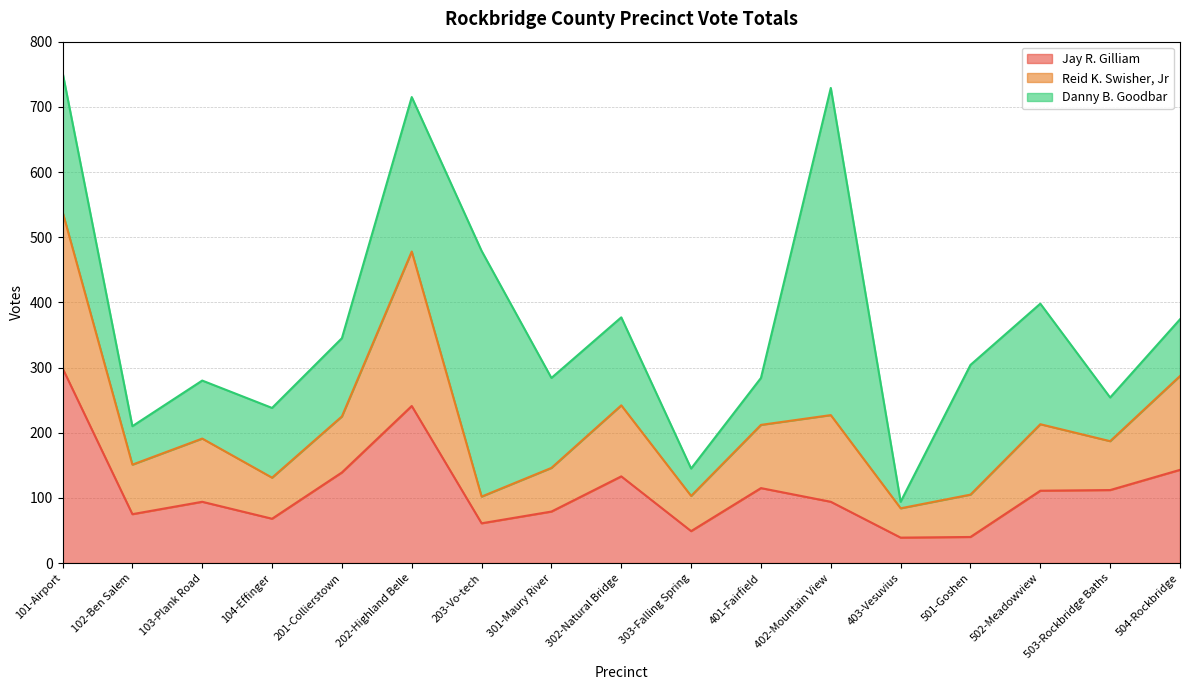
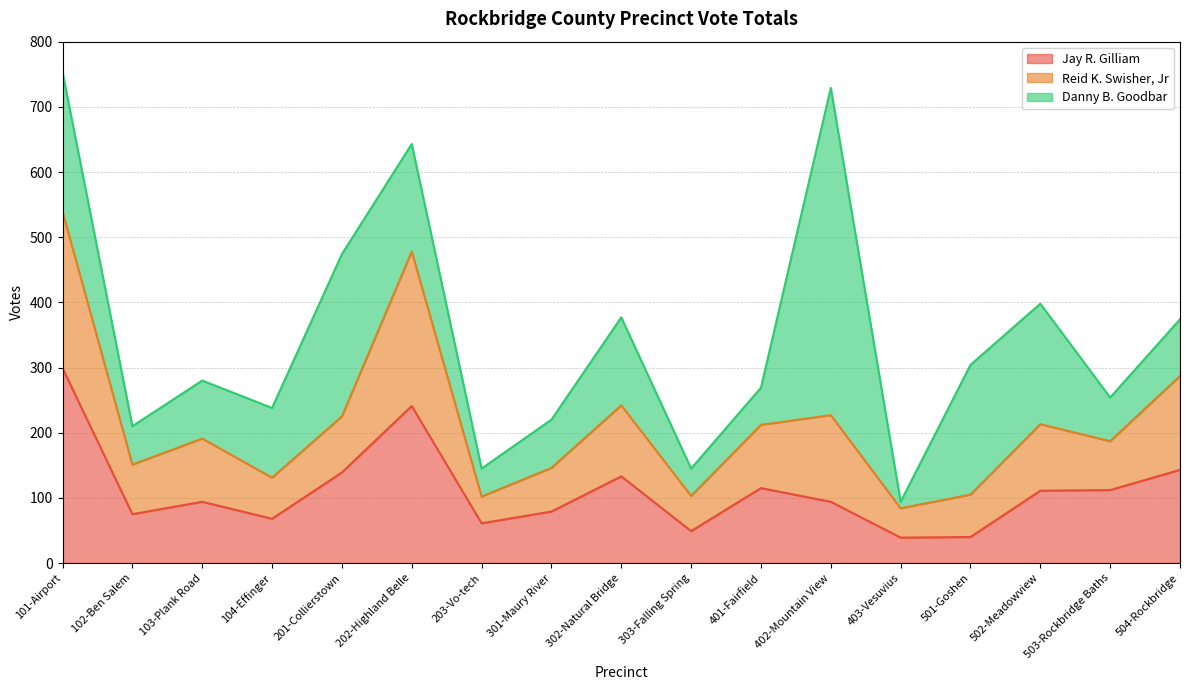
  {
    "Danny B. Goodbar": {
      "101-Airport": 210,
      "102-Ben Salem": 60,
      "103-Plank Road": 90,
      "104-Effinger": 110,
-     "201-Collierstown": 120,
-     "202-Highland Belle": 240,
-     "203-Vo-tech": 380,
-     "301-Maury River": 140,
+     "201-Collierstown": 250,
+     "202-Highland Belle": 170,
+     "203-Vo-tech": 40,
+     "301-Maury River": 70,
      "302-Natural Bridge": 140,
      "303-Falling Spring": 40,
-     "401-Fairfield": 70,
+     "401-Fairfield": 60,
      "402-Mountain View": 500,
      "403-Vesuvius": 10,
      "501-Goshen": 200,
      "502-Meadowview": 190,
      "503-Rockbridge Baths": 70,
      "504-Rockbridge": 90
    }
  }
